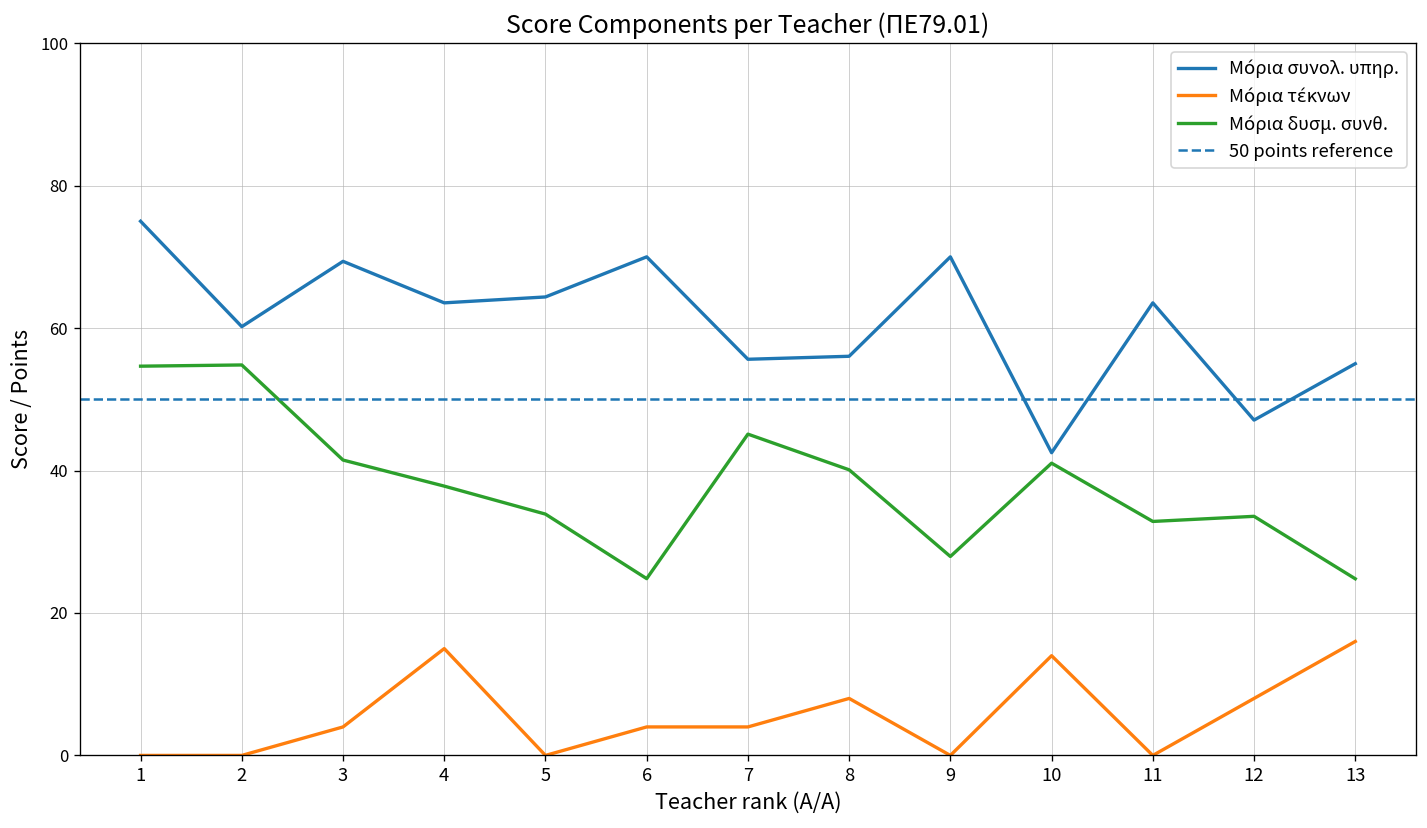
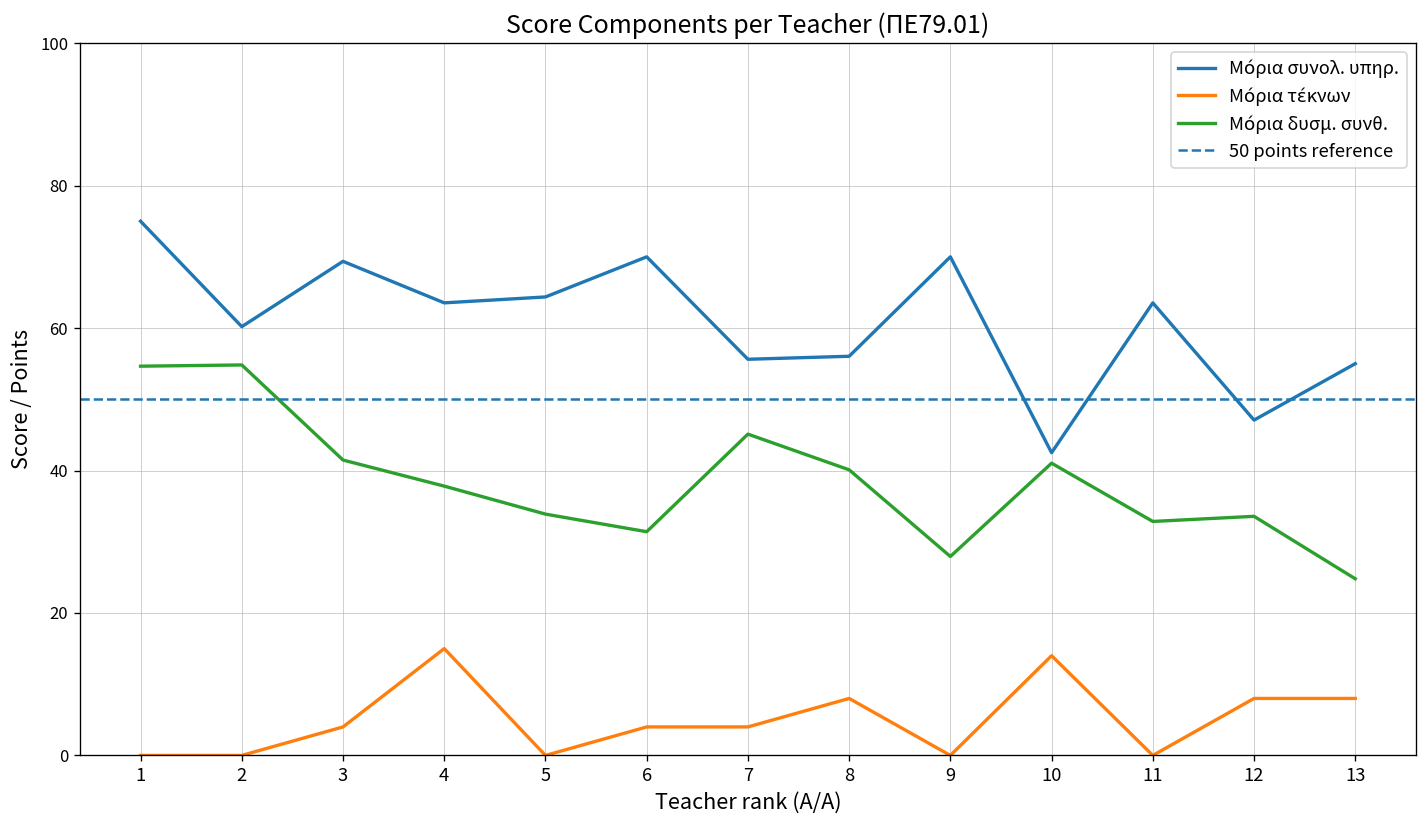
  {
    "Μόρια συνολ. υπηρ.": {
      "1": 75,
      "2": 60,
      "3": 69,
      "4": 64,
      "5": 64,
      "6": 70,
      "7": 56,
      "8": 56,
      "9": 70,
      "10": 43,
      "11": 64,
      "12": 47,
      "13": 55
    },
    "Μόρια τέκνων": {
      "1": 0,
      "2": 0,
      "3": 4,
      "4": 15,
      "5": 0,
      "6": 4,
      "7": 4,
      "8": 8,
      "9": 0,
      "10": 14,
      "11": 0,
      "12": 8,
-     "13": 16
+     "13": 8
    },
    "Μόρια δυσμ. συνθ.": {
      "1": 55,
      "2": 55,
      "3": 41,
      "4": 38,
      "5": 34,
-     "6": 25,
+     "6": 31,
      "7": 45,
      "8": 40,
      "9": 28,
      "10": 41,
      "11": 33,
      "12": 34,
      "13": 25
    }
  }
